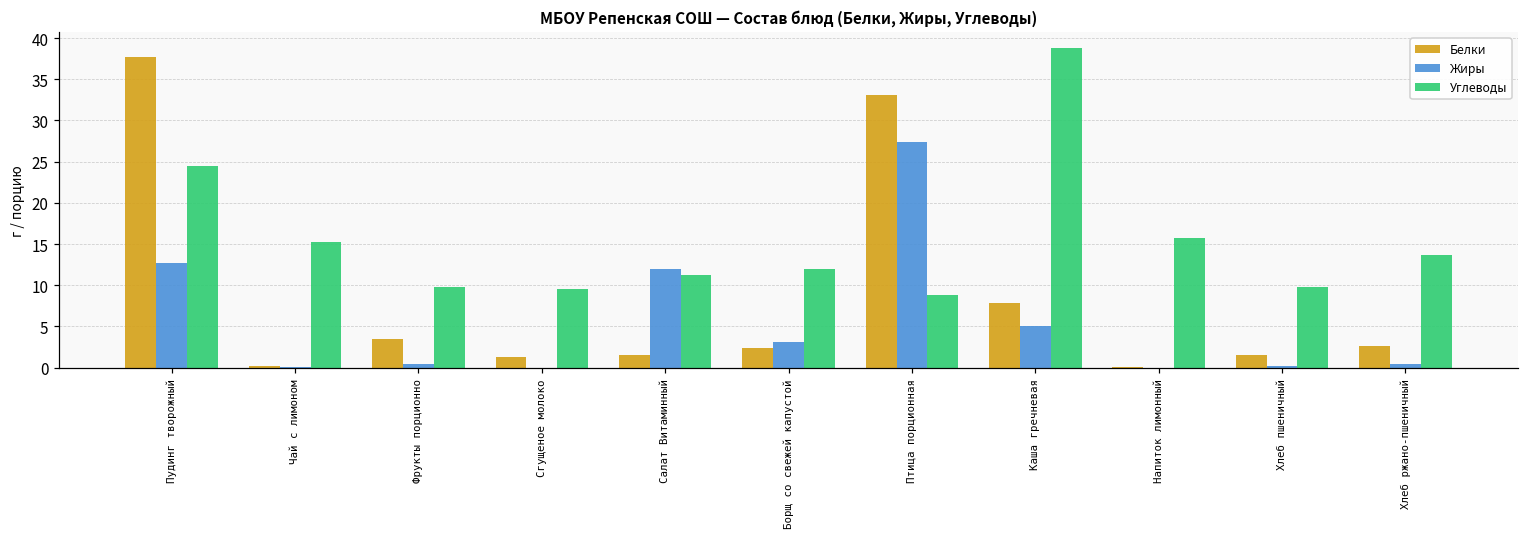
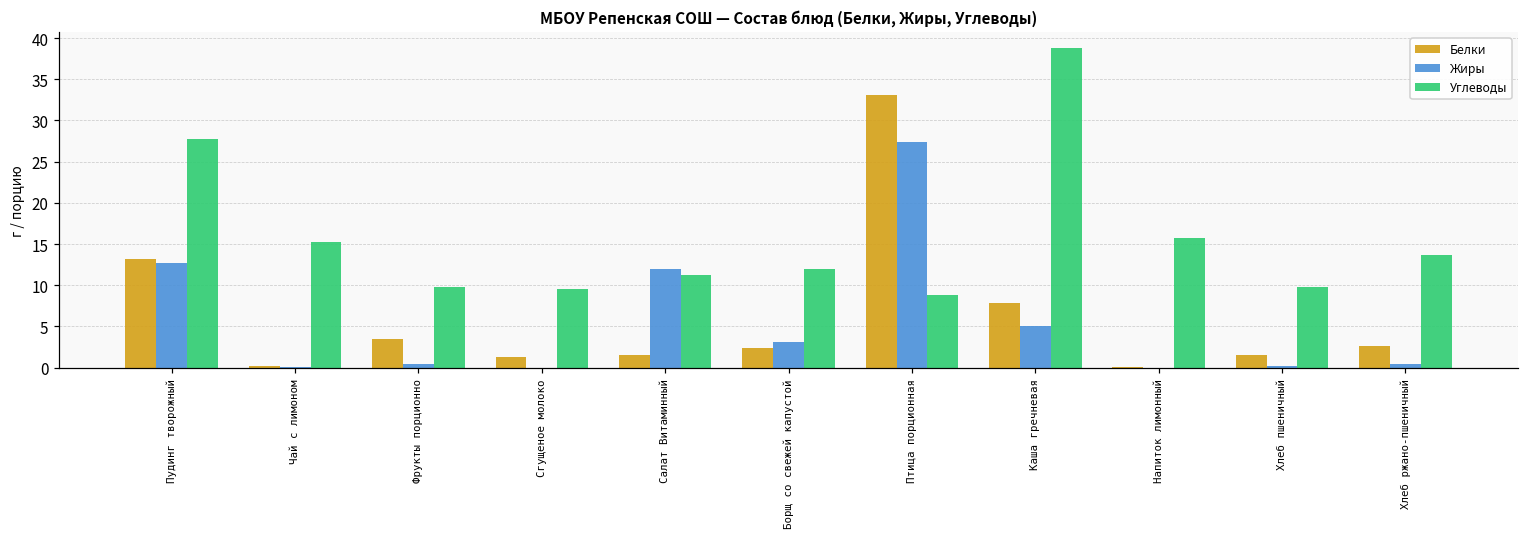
  {
    "Белки": {
-     "Пудинг творожный": 38,
+     "Пудинг творожный": 13,
      "Фрукты порционно": 4,
      "Сгущеное молоко": 1,
      "Салат Витаминный": 2,
      "Борщ со свежей капустой": 2,
      "Птица порционная": 33,
      "Каша гречневая": 8,
      "Хлеб пшеничный": 2,
      "Хлеб ржано-пшеничный": 3
    },
    "Жиры": {
      "Пудинг творожный": 13,
      "Фрукты порционно": 0,
      "Сгущеное молоко": 0,
      "Салат Витаминный": 12,
      "Борщ со свежей капустой": 3,
      "Птица порционная": 27,
      "Каша гречневая": 5,
      "Напиток лимонный": 0,
      "Хлеб ржано-пшеничный": 0
    },
    "Углеводы": {
-     "Пудинг творожный": 25,
+     "Пудинг творожный": 28,
      "Чай с лимоном": 15,
      "Фрукты порционно": 10,
      "Сгущеное молоко": 10,
      "Салат Витаминный": 11,
      "Борщ со свежей капустой": 12,
      "Птица порционная": 9,
      "Каша гречневая": 39,
      "Напиток лимонный": 16,
      "Хлеб пшеничный": 10,
      "Хлеб ржано-пшеничный": 14
    }
  }
